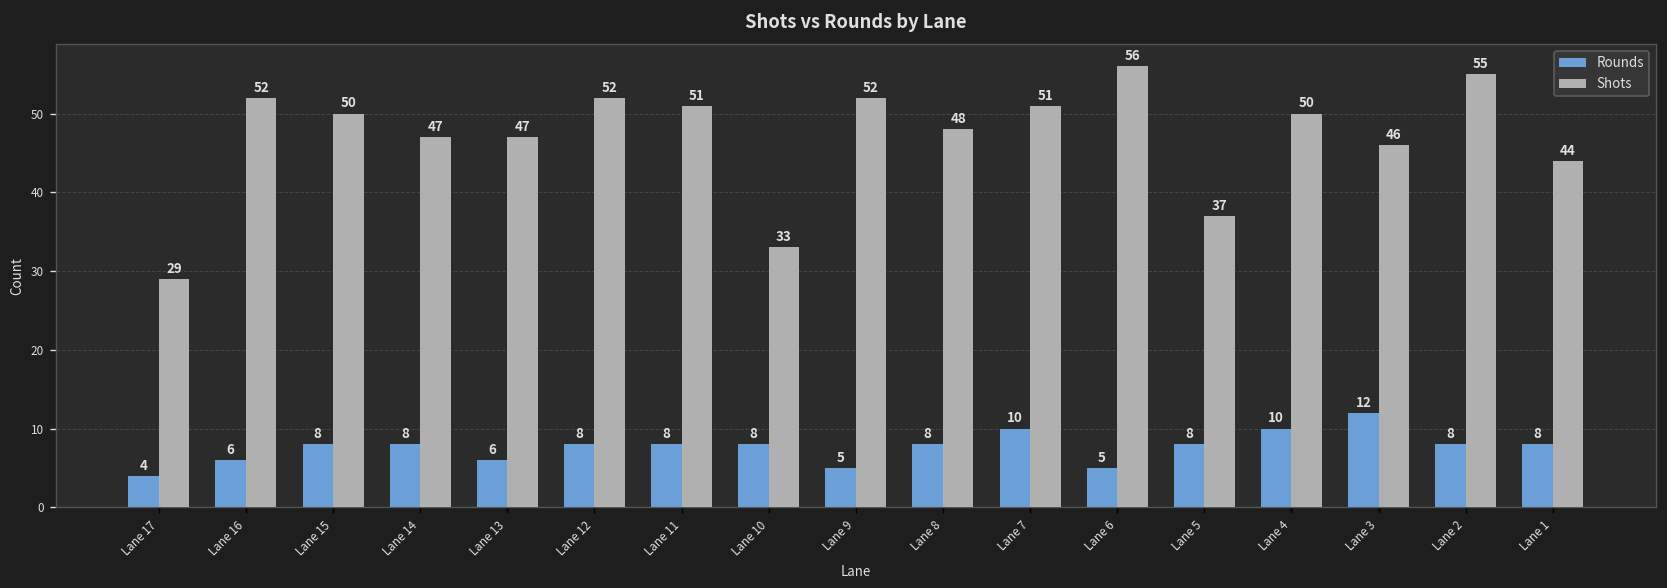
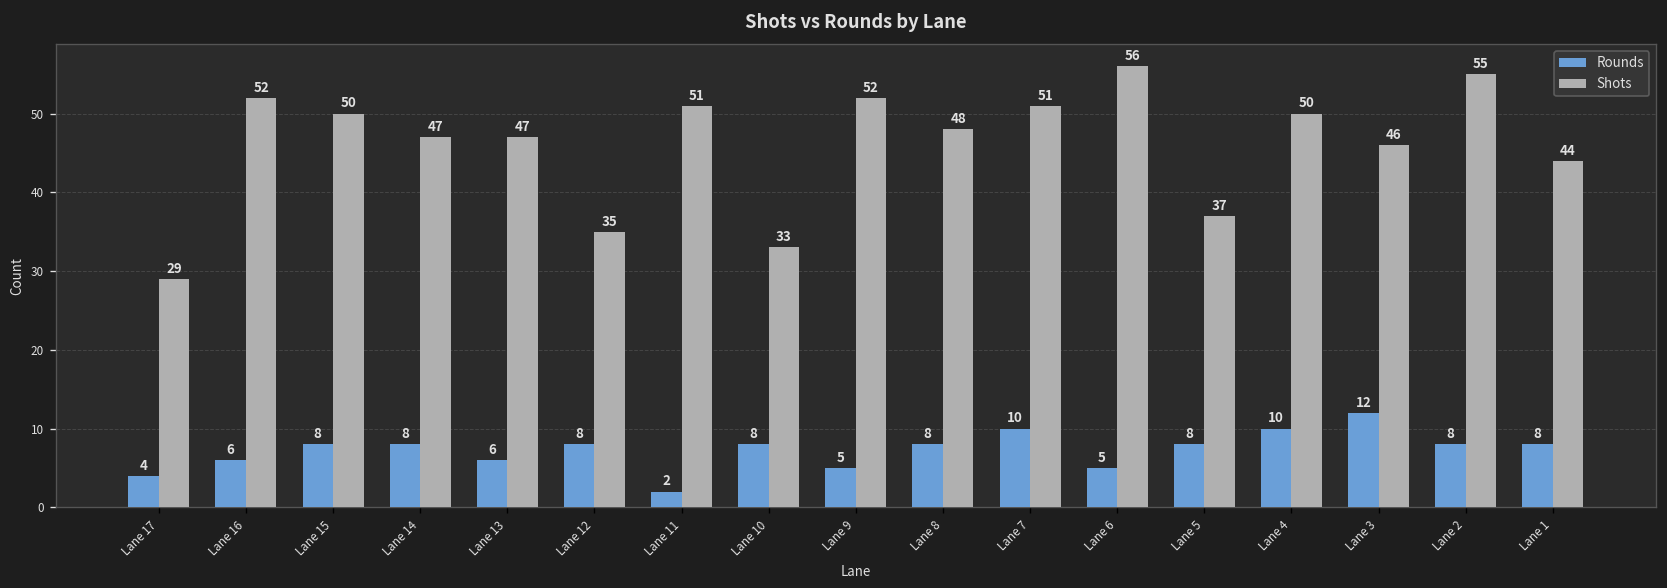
  {
    "Rounds": {
      "Lane 17": 4,
      "Lane 16": 6,
      "Lane 15": 8,
      "Lane 14": 8,
      "Lane 13": 6,
      "Lane 12": 8,
-     "Lane 11": 8,
+     "Lane 11": 2,
      "Lane 10": 8,
      "Lane 9": 5,
      "Lane 8": 8,
      "Lane 7": 10,
      "Lane 6": 5,
      "Lane 5": 8,
      "Lane 4": 10,
      "Lane 3": 12,
      "Lane 2": 8,
      "Lane 1": 8
    },
    "Shots": {
      "Lane 17": 29,
      "Lane 16": 52,
      "Lane 15": 50,
      "Lane 14": 47,
      "Lane 13": 47,
-     "Lane 12": 52,
+     "Lane 12": 35,
      "Lane 11": 51,
      "Lane 10": 33,
      "Lane 9": 52,
      "Lane 8": 48,
      "Lane 7": 51,
      "Lane 6": 56,
      "Lane 5": 37,
      "Lane 4": 50,
      "Lane 3": 46,
      "Lane 2": 55,
      "Lane 1": 44
    }
  }
